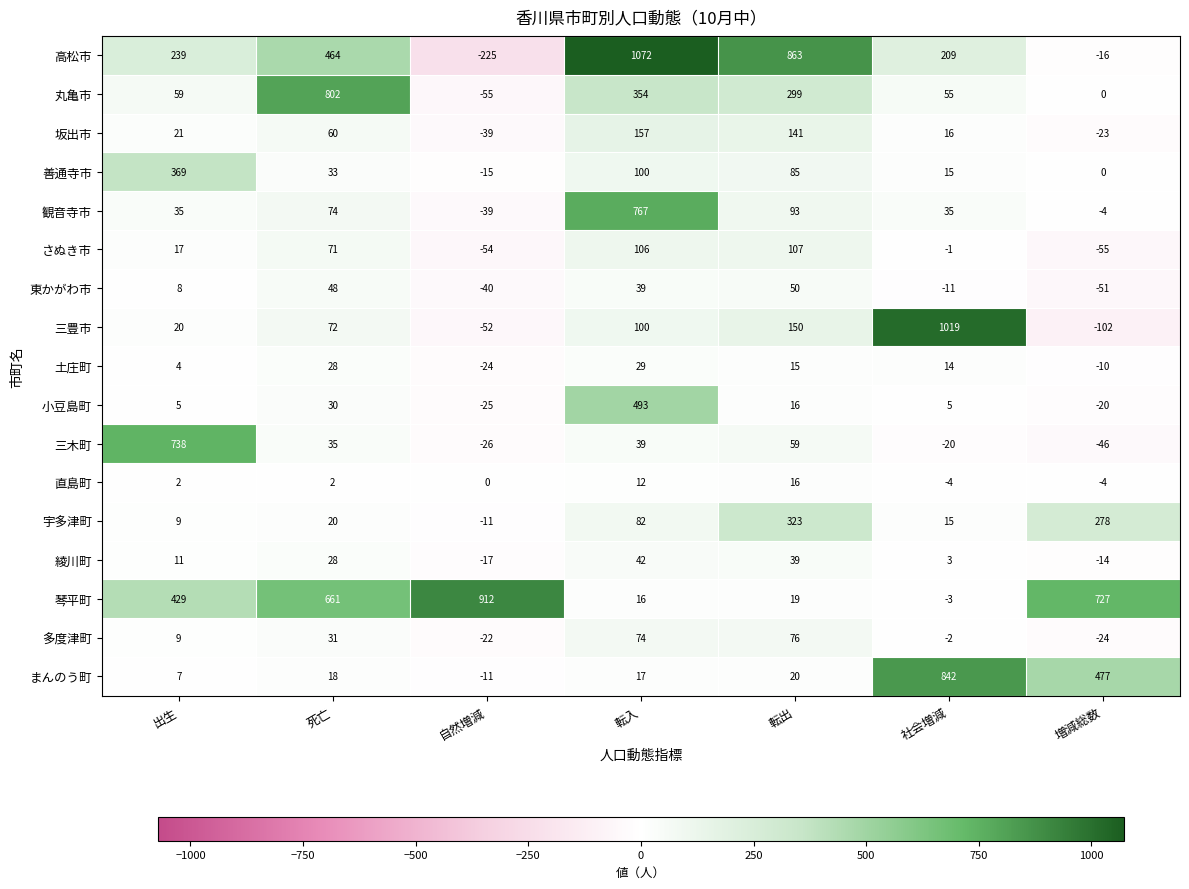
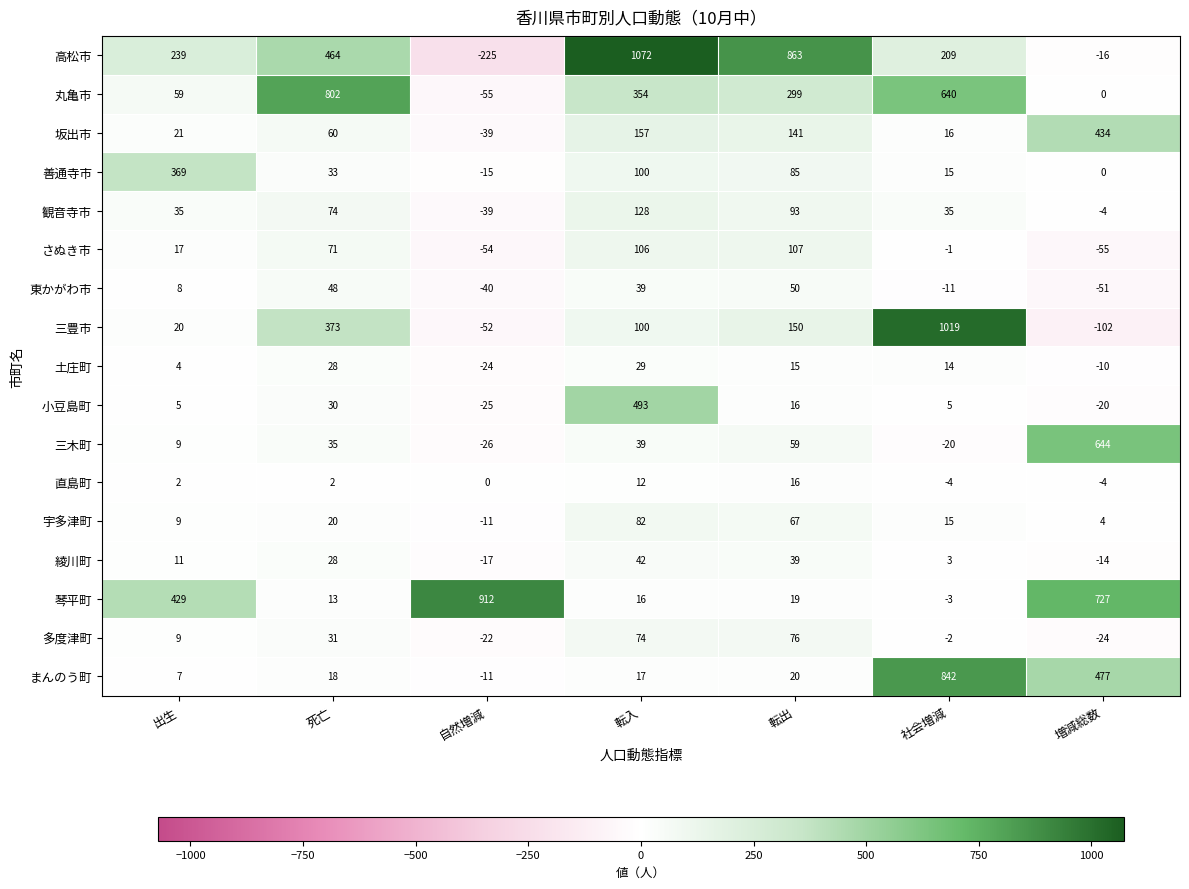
  {
    "高松市": {
      "出生": 239,
      "死亡": 464,
      "自然増減": -225,
      "転入": 1072,
      "転出": 863,
      "社会増減": 209,
      "増減総数": -16
    },
    "丸亀市": {
      "出生": 59,
      "死亡": 802,
      "自然増減": -55,
      "転入": 354,
      "転出": 299,
-     "社会増減": 55,
+     "社会増減": 640,
      "増減総数": 0
    },
    "坂出市": {
      "出生": 21,
      "死亡": 60,
      "自然増減": -39,
      "転入": 157,
      "転出": 141,
      "社会増減": 16,
-     "増減総数": -23
+     "増減総数": 434
    },
    "善通寺市": {
      "出生": 369,
      "死亡": 33,
      "自然増減": -15,
      "転入": 100,
      "転出": 85,
      "社会増減": 15,
      "増減総数": 0
    },
    "観音寺市": {
      "出生": 35,
      "死亡": 74,
      "自然増減": -39,
-     "転入": 767,
+     "転入": 128,
      "転出": 93,
      "社会増減": 35,
      "増減総数": -4
    },
    "さぬき市": {
      "出生": 17,
      "死亡": 71,
      "自然増減": -54,
      "転入": 106,
      "転出": 107,
      "社会増減": -1,
      "増減総数": -55
    },
    "東かがわ市": {
      "出生": 8,
      "死亡": 48,
      "自然増減": -40,
      "転入": 39,
      "転出": 50,
      "社会増減": -11,
      "増減総数": -51
    },
    "三豊市": {
      "出生": 20,
-     "死亡": 72,
+     "死亡": 373,
      "自然増減": -52,
      "転入": 100,
      "転出": 150,
      "社会増減": 1019,
      "増減総数": -102
    },
    "土庄町": {
      "出生": 4,
      "死亡": 28,
      "自然増減": -24,
      "転入": 29,
      "転出": 15,
      "社会増減": 14,
      "増減総数": -10
    },
    "小豆島町": {
      "出生": 5,
      "死亡": 30,
      "自然増減": -25,
      "転入": 493,
      "転出": 16,
      "社会増減": 5,
      "増減総数": -20
    },
    "三木町": {
-     "出生": 738,
+     "出生": 9,
      "死亡": 35,
      "自然増減": -26,
      "転入": 39,
      "転出": 59,
      "社会増減": -20,
-     "増減総数": -46
+     "増減総数": 644
    },
    "直島町": {
      "出生": 2,
      "死亡": 2,
      "自然増減": 0,
      "転入": 12,
      "転出": 16,
      "社会増減": -4,
      "増減総数": -4
    },
    "宇多津町": {
      "出生": 9,
      "死亡": 20,
      "自然増減": -11,
      "転入": 82,
-     "転出": 323,
+     "転出": 67,
      "社会増減": 15,
-     "増減総数": 278
+     "増減総数": 4
    },
    "綾川町": {
      "出生": 11,
      "死亡": 28,
      "自然増減": -17,
      "転入": 42,
      "転出": 39,
      "社会増減": 3,
      "増減総数": -14
    },
    "琴平町": {
      "出生": 429,
-     "死亡": 661,
+     "死亡": 13,
      "自然増減": 912,
      "転入": 16,
      "転出": 19,
      "社会増減": -3,
      "増減総数": 727
    },
    "多度津町": {
      "出生": 9,
      "死亡": 31,
      "自然増減": -22,
      "転入": 74,
      "転出": 76,
      "社会増減": -2,
      "増減総数": -24
    },
    "まんのう町": {
      "出生": 7,
      "死亡": 18,
      "自然増減": -11,
      "転入": 17,
      "転出": 20,
      "社会増減": 842,
      "増減総数": 477
    }
  }
